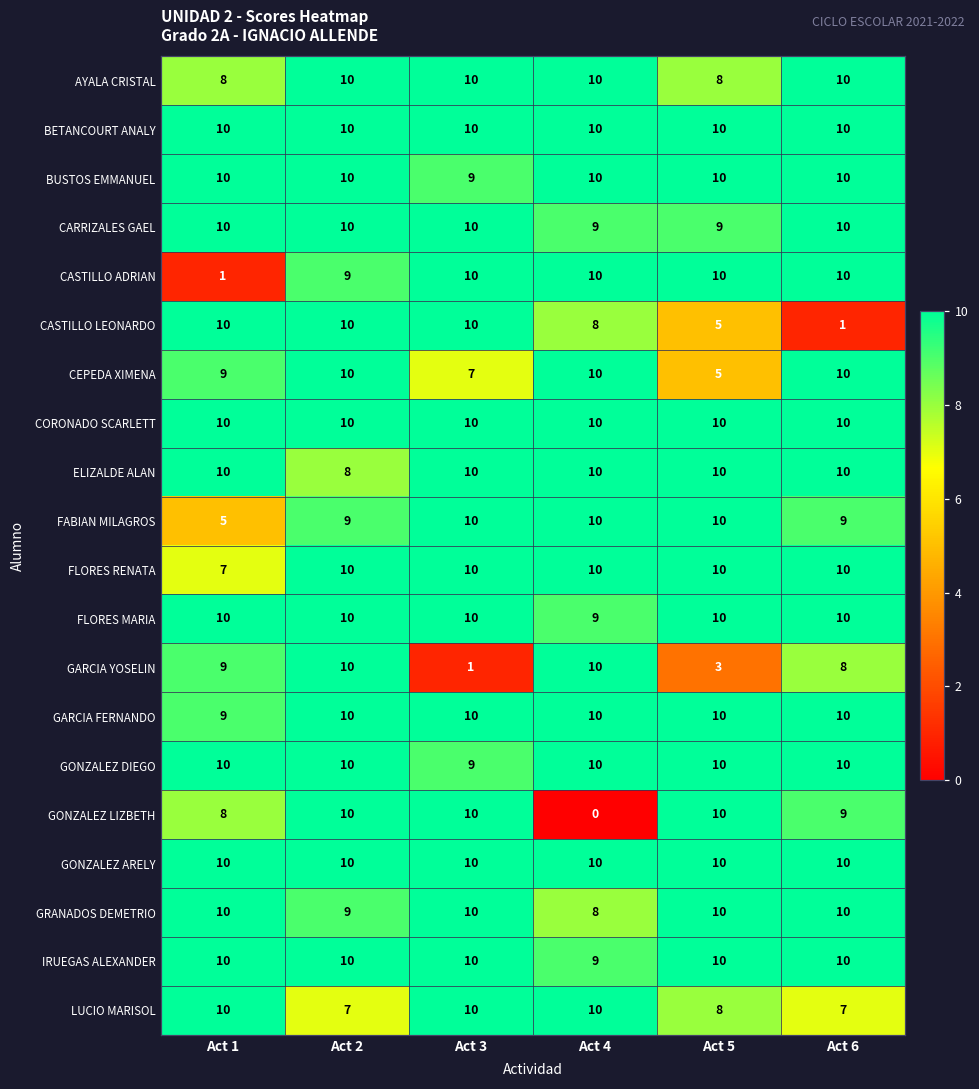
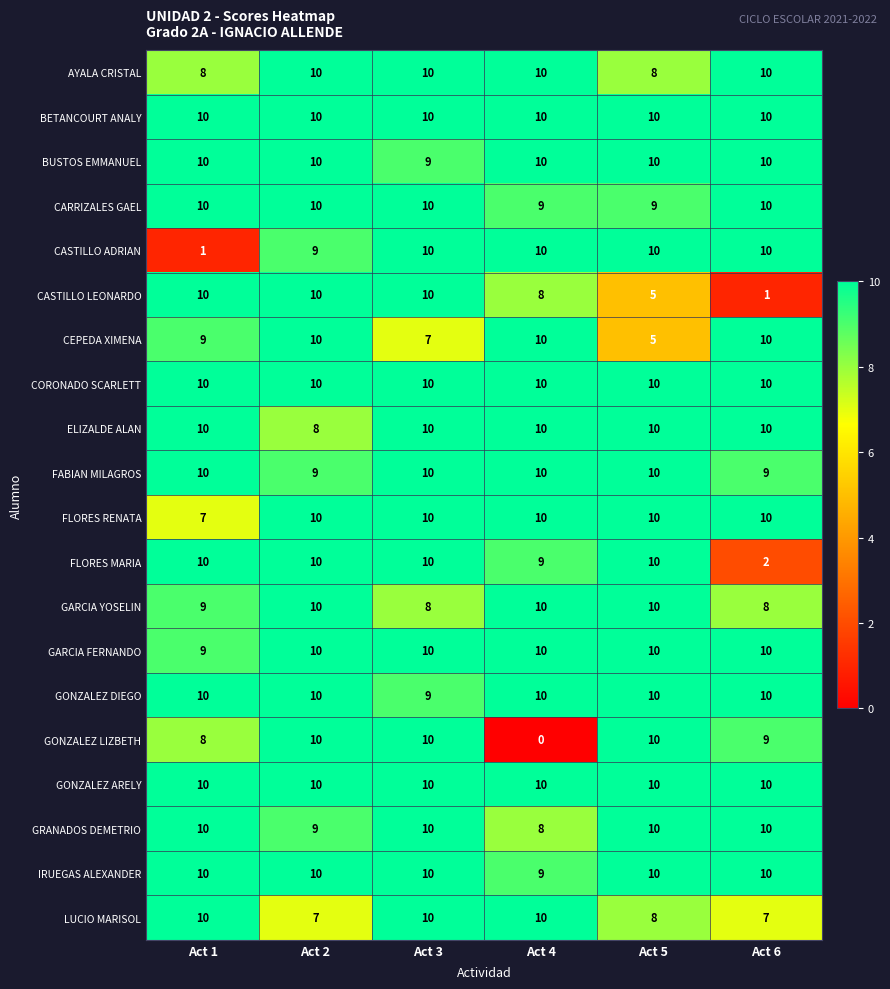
  {
    "AYALA CRISTAL": {
      "Act 1": 8,
      "Act 2": 10,
      "Act 3": 10,
      "Act 4": 10,
      "Act 5": 8,
      "Act 6": 10
    },
    "BETANCOURT ANALY": {
      "Act 1": 10,
      "Act 2": 10,
      "Act 3": 10,
      "Act 4": 10,
      "Act 5": 10,
      "Act 6": 10
    },
    "BUSTOS EMMANUEL": {
      "Act 1": 10,
      "Act 2": 10,
      "Act 3": 9,
      "Act 4": 10,
      "Act 5": 10,
      "Act 6": 10
    },
    "CARRIZALES GAEL": {
      "Act 1": 10,
      "Act 2": 10,
      "Act 3": 10,
      "Act 4": 9,
      "Act 5": 9,
      "Act 6": 10
    },
    "CASTILLO ADRIAN": {
      "Act 1": 1,
      "Act 2": 9,
      "Act 3": 10,
      "Act 4": 10,
      "Act 5": 10,
      "Act 6": 10
    },
    "CASTILLO LEONARDO": {
      "Act 1": 10,
      "Act 2": 10,
      "Act 3": 10,
      "Act 4": 8,
      "Act 5": 5,
      "Act 6": 1
    },
    "CEPEDA XIMENA": {
      "Act 1": 9,
      "Act 2": 10,
      "Act 3": 7,
      "Act 4": 10,
      "Act 5": 5,
      "Act 6": 10
    },
    "CORONADO SCARLETT": {
      "Act 1": 10,
      "Act 2": 10,
      "Act 3": 10,
      "Act 4": 10,
      "Act 5": 10,
      "Act 6": 10
    },
    "ELIZALDE ALAN": {
      "Act 1": 10,
      "Act 2": 8,
      "Act 3": 10,
      "Act 4": 10,
      "Act 5": 10,
      "Act 6": 10
    },
    "FABIAN MILAGROS": {
-     "Act 1": 5,
+     "Act 1": 10,
      "Act 2": 9,
      "Act 3": 10,
      "Act 4": 10,
      "Act 5": 10,
      "Act 6": 9
    },
    "FLORES RENATA": {
      "Act 1": 7,
      "Act 2": 10,
      "Act 3": 10,
      "Act 4": 10,
      "Act 5": 10,
      "Act 6": 10
    },
    "FLORES MARIA": {
      "Act 1": 10,
      "Act 2": 10,
      "Act 3": 10,
      "Act 4": 9,
      "Act 5": 10,
-     "Act 6": 10
+     "Act 6": 2
    },
    "GARCIA YOSELIN": {
      "Act 1": 9,
      "Act 2": 10,
-     "Act 3": 1,
+     "Act 3": 8,
      "Act 4": 10,
-     "Act 5": 3,
+     "Act 5": 10,
      "Act 6": 8
    },
    "GARCIA FERNANDO": {
      "Act 1": 9,
      "Act 2": 10,
      "Act 3": 10,
      "Act 4": 10,
      "Act 5": 10,
      "Act 6": 10
    },
    "GONZALEZ DIEGO": {
      "Act 1": 10,
      "Act 2": 10,
      "Act 3": 9,
      "Act 4": 10,
      "Act 5": 10,
      "Act 6": 10
    },
    "GONZALEZ LIZBETH": {
      "Act 1": 8,
      "Act 2": 10,
      "Act 3": 10,
      "Act 4": 0,
      "Act 5": 10,
      "Act 6": 9
    },
    "GONZALEZ ARELY": {
      "Act 1": 10,
      "Act 2": 10,
      "Act 3": 10,
      "Act 4": 10,
      "Act 5": 10,
      "Act 6": 10
    },
    "GRANADOS DEMETRIO": {
      "Act 1": 10,
      "Act 2": 9,
      "Act 3": 10,
      "Act 4": 8,
      "Act 5": 10,
      "Act 6": 10
    },
    "IRUEGAS ALEXANDER": {
      "Act 1": 10,
      "Act 2": 10,
      "Act 3": 10,
      "Act 4": 9,
      "Act 5": 10,
      "Act 6": 10
    },
    "LUCIO MARISOL": {
      "Act 1": 10,
      "Act 2": 7,
      "Act 3": 10,
      "Act 4": 10,
      "Act 5": 8,
      "Act 6": 7
    }
  }
